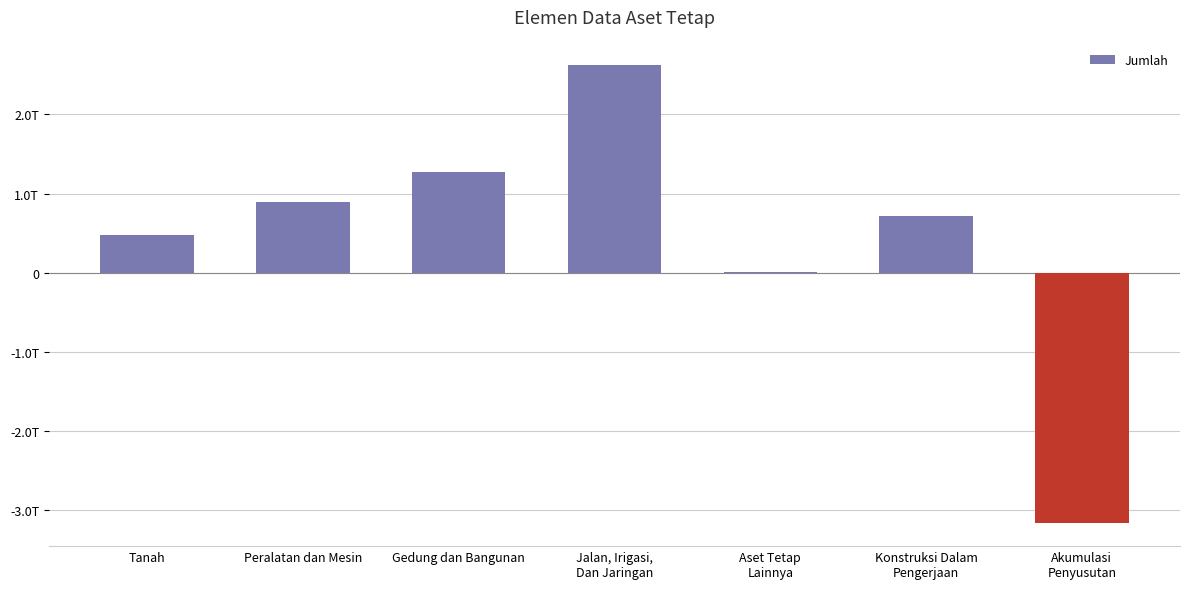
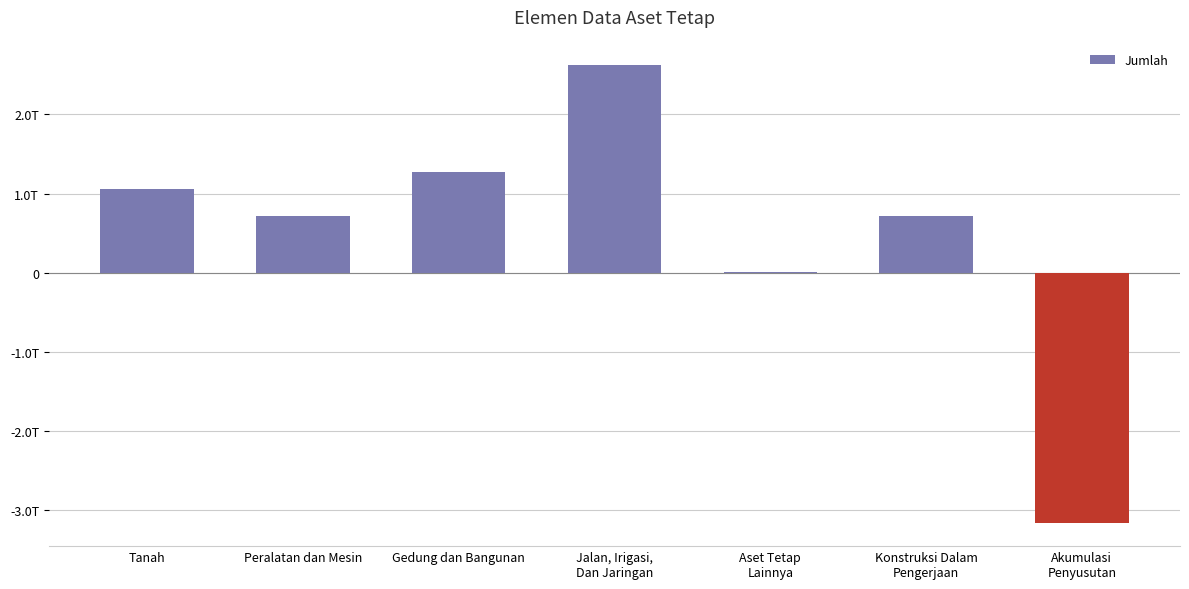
  {
-   "Tanah": "0.5T",
-   "Peralatan dan Mesin": "0.9T",
+   "Tanah": "1.1T",
+   "Peralatan dan Mesin": "0.7T",
    "Gedung dan Bangunan": "1.3T",
    "Jalan, Irigasi, Dan Jaringan": "2.6T",
    "Konstruksi Dalam Pengerjaan": "0.7T",
    "Akumulasi Penyusutan": "-3.2T"
  }
